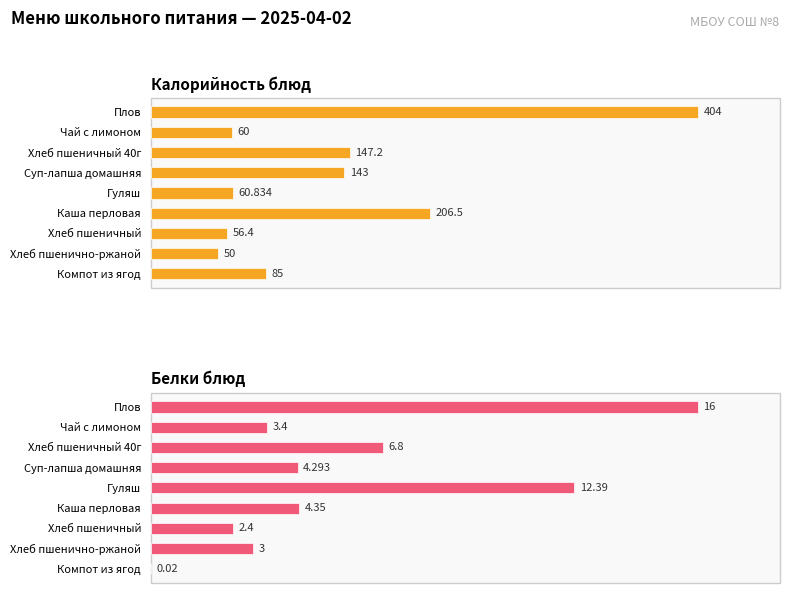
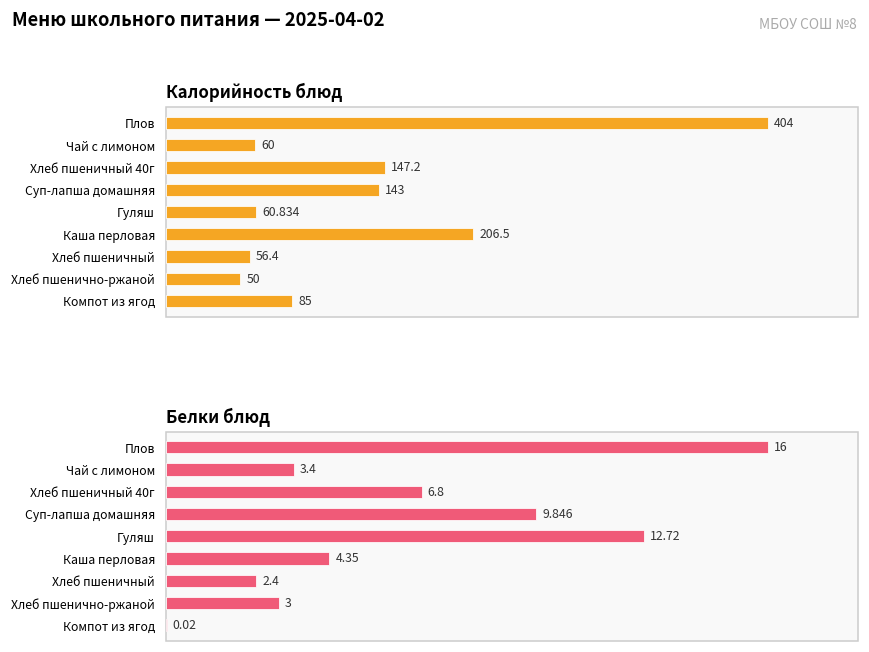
  {
    "Калорийность блюд": {
      "Плов": 404,
      "Чай с лимоном": 60,
      "Хлеб пшеничный 40г": 147.2,
      "Суп-лапша домашняя": 143,
      "Гуляш": 60.834,
      "Каша перловая": 206.5,
      "Хлеб пшеничный": 56.4,
      "Хлеб пшенично-ржаной": 50,
      "Компот из ягод": 85
    },
    "Белки блюд": {
      "Плов": 16,
      "Чай с лимоном": 3.4,
      "Хлеб пшеничный 40г": 6.8,
-     "Суп-лапша домашняя": 4.293,
-     "Гуляш": 12.39,
+     "Суп-лапша домашняя": 9.846,
+     "Гуляш": 12.72,
      "Каша перловая": 4.35,
      "Хлеб пшеничный": 2.4,
      "Хлеб пшенично-ржаной": 3,
      "Компот из ягод": 0.02
    }
  }
